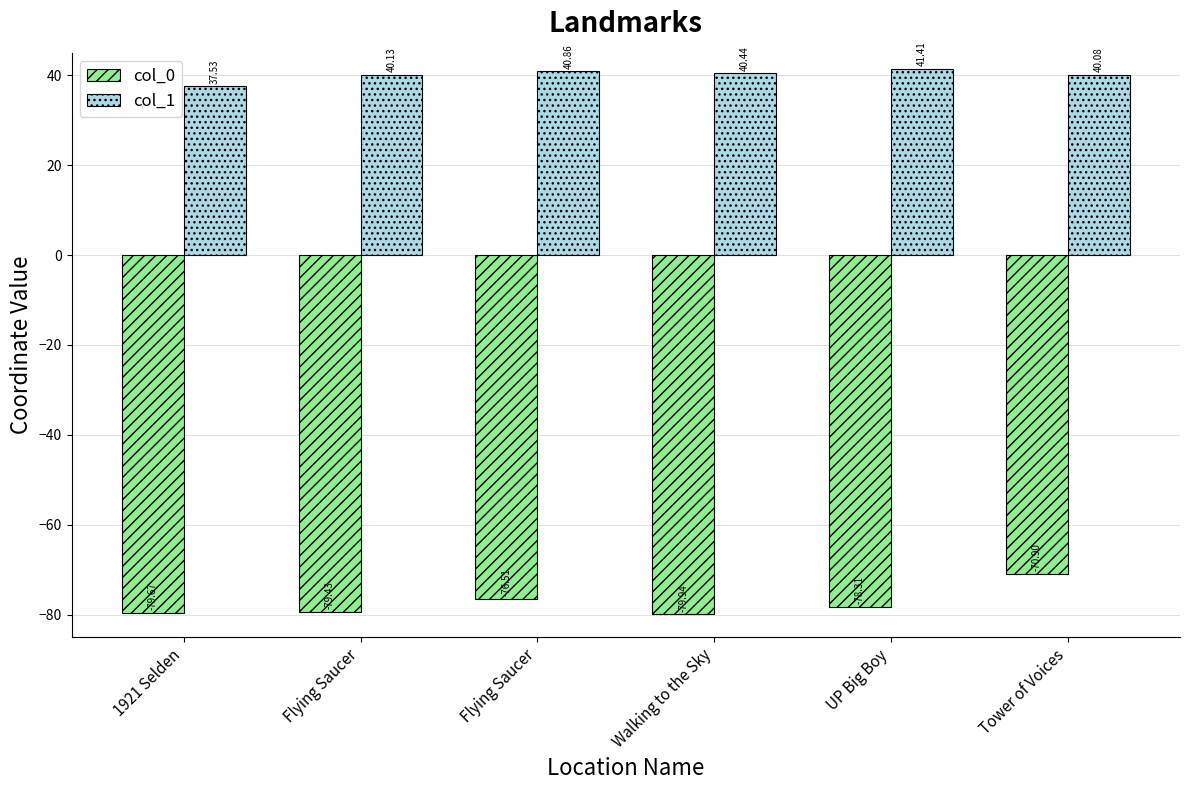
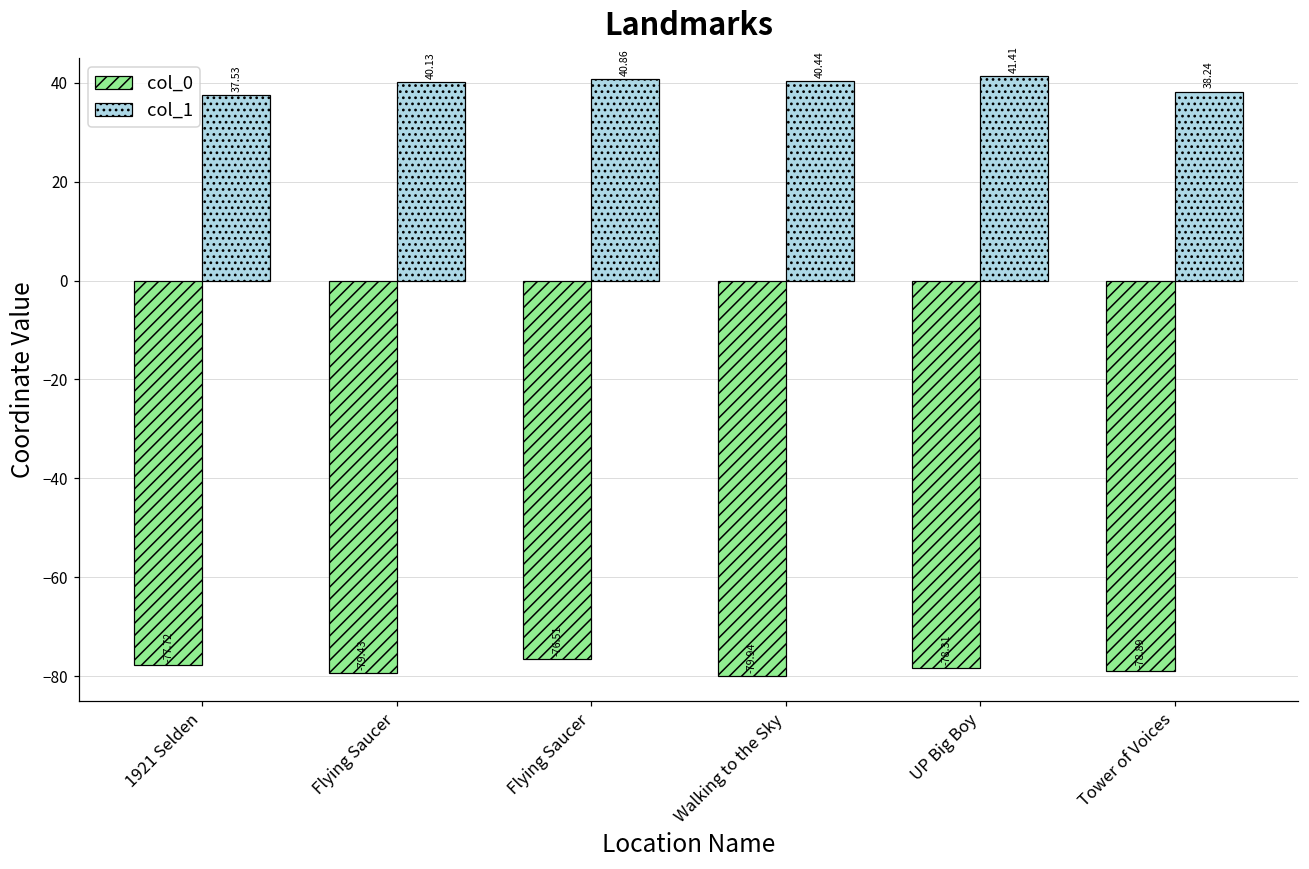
  {
    "col_0": {
-     "1921 Selden": -79.67,
+     "1921 Selden": -77.72,
      "Walking to the Sky": -79.94,
      "UP Big Boy": -78.31,
-     "Tower of Voices": -70.90
+     "Tower of Voices": -78.89
    },
    "col_1": {
      "1921 Selden": 37.53,
      "Walking to the Sky": 40.44,
      "UP Big Boy": 41.41,
-     "Tower of Voices": 40.08
+     "Tower of Voices": 38.24
    }
  }
